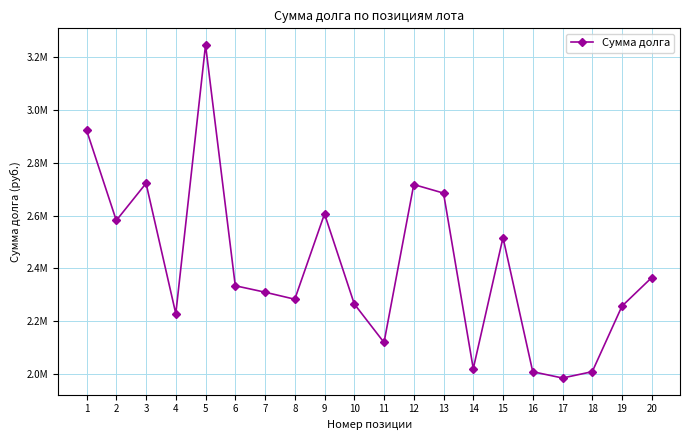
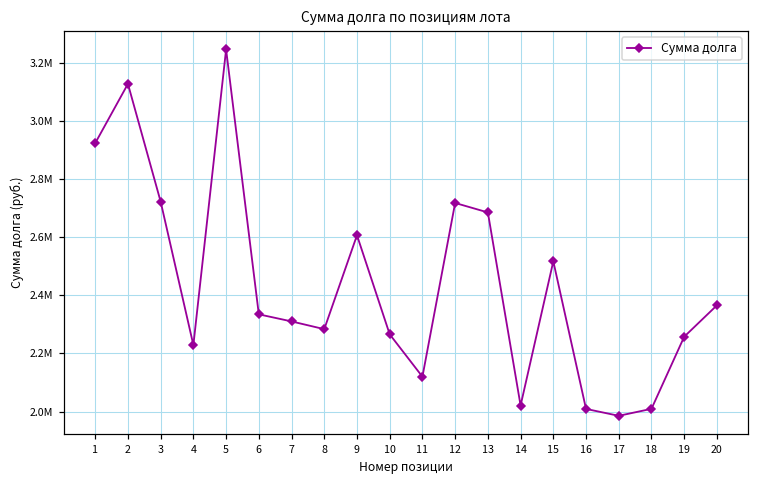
  {
    "1": 2920000,
-   "2": 2580000,
+   "2": 3130000,
    "3": 2720000,
    "4": 2230000,
    "5": 3250000,
    "6": 2330000,
    "7": 2310000,
    "8": 2280000,
    "9": 2610000,
    "10": 2270000,
    "11": 2120000,
    "12": 2720000,
    "13": 2690000,
    "14": 2020000,
    "15": 2520000,
    "16": 2010000,
    "17": 1990000,
    "18": 2010000,
    "19": 2260000,
    "20": 2370000
  }
